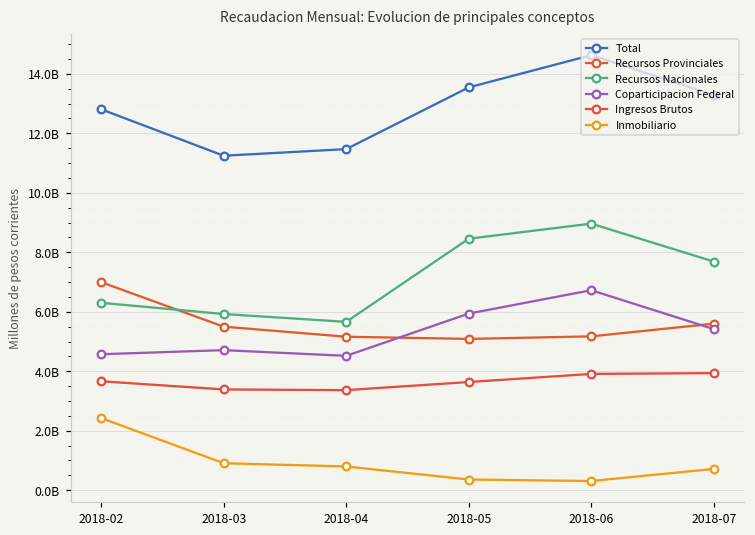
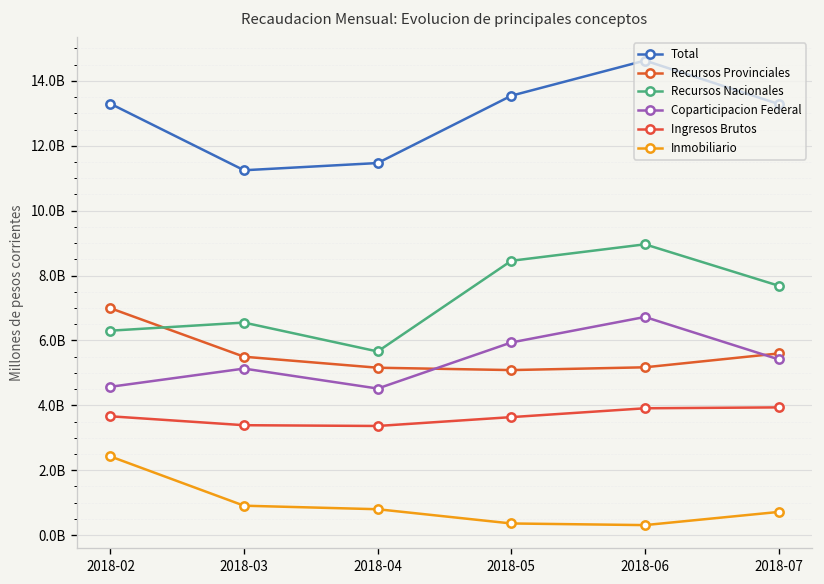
  {
    "Total": {
-     "2018-02": 12800000000,
+     "2018-02": 13300000000,
      "2018-03": 11200000000,
      "2018-04": 11500000000,
      "2018-05": 13500000000
    },
    "Recursos Nacionales": {
      "2018-02": 6300000000,
-     "2018-03": 5900000000,
+     "2018-03": 6600000000,
      "2018-04": 5700000000,
      "2018-05": 8500000000,
      "2018-06": 9000000000,
      "2018-07": 7700000000
    },
    "Coparticipacion Federal": {
      "2018-02": 4600000000,
-     "2018-03": 4700000000,
+     "2018-03": 5100000000,
      "2018-04": 4500000000,
      "2018-05": 5900000000,
      "2018-06": 6700000000,
      "2018-07": 5400000000
    },
    "Inmobiliario": {
      "2018-02": 2400000000,
      "2018-03": 900000000,
      "2018-04": 800000000,
      "2018-05": 400000000,
      "2018-06": 300000000,
      "2018-07": 700000000
    }
  }
